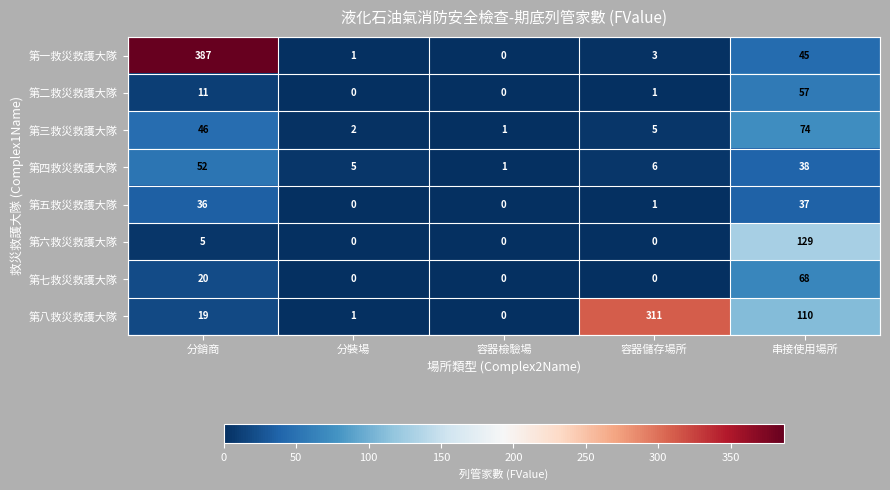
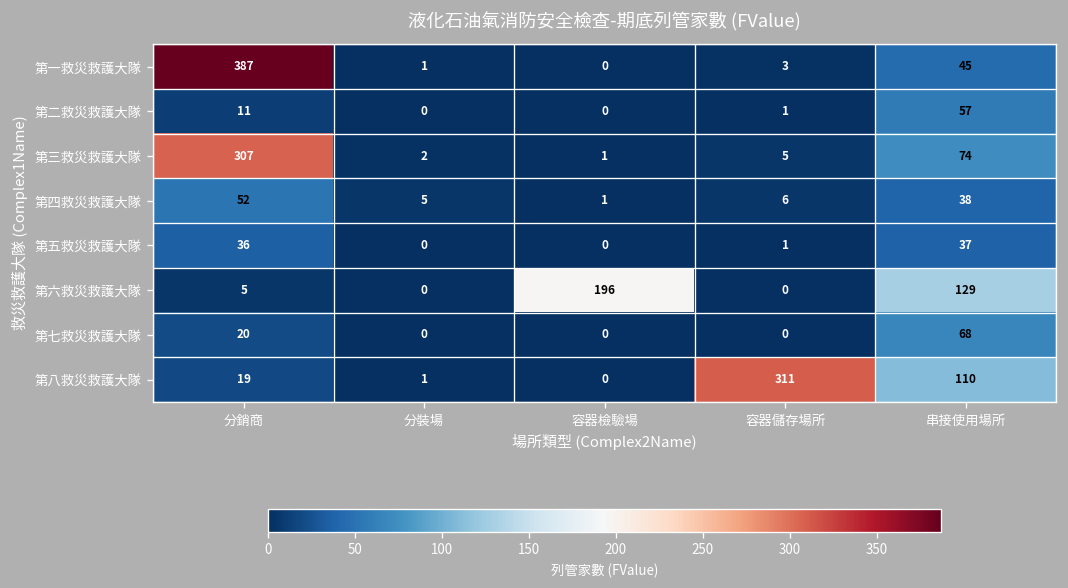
  {
    "第一救災救護大隊": {
      "分銷商": 387,
      "分裝場": 1,
      "容器檢驗場": 0,
      "容器儲存場所": 3,
      "串接使用場所": 45
    },
    "第二救災救護大隊": {
      "分銷商": 11,
      "分裝場": 0,
      "容器檢驗場": 0,
      "容器儲存場所": 1,
      "串接使用場所": 57
    },
    "第三救災救護大隊": {
-     "分銷商": 46,
+     "分銷商": 307,
      "分裝場": 2,
      "容器檢驗場": 1,
      "容器儲存場所": 5,
      "串接使用場所": 74
    },
    "第四救災救護大隊": {
      "分銷商": 52,
      "分裝場": 5,
      "容器檢驗場": 1,
      "容器儲存場所": 6,
      "串接使用場所": 38
    },
    "第五救災救護大隊": {
      "分銷商": 36,
      "分裝場": 0,
      "容器檢驗場": 0,
      "容器儲存場所": 1,
      "串接使用場所": 37
    },
    "第六救災救護大隊": {
      "分銷商": 5,
      "分裝場": 0,
-     "容器檢驗場": 0,
+     "容器檢驗場": 196,
      "容器儲存場所": 0,
      "串接使用場所": 129
    },
    "第七救災救護大隊": {
      "分銷商": 20,
      "分裝場": 0,
      "容器檢驗場": 0,
      "容器儲存場所": 0,
      "串接使用場所": 68
    },
    "第八救災救護大隊": {
      "分銷商": 19,
      "分裝場": 1,
      "容器檢驗場": 0,
      "容器儲存場所": 311,
      "串接使用場所": 110
    }
  }
